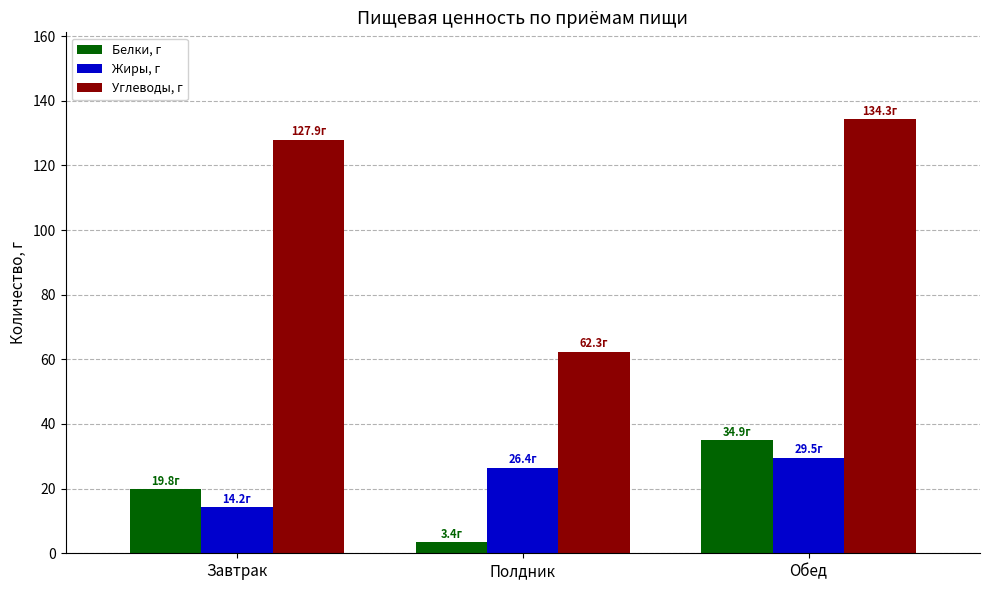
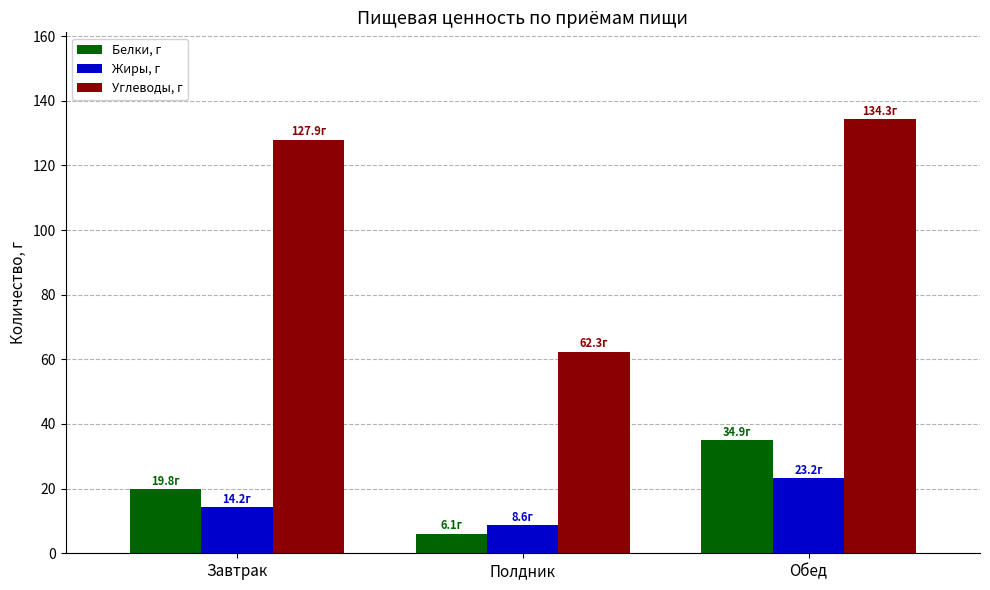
  {
    "Белки, г": {
      "Завтрак": "19.8г",
-     "Полдник": "3.4г",
+     "Полдник": "6.1г",
      "Обед": "34.9г"
    },
    "Жиры, г": {
      "Завтрак": "14.2г",
-     "Полдник": "26.4г",
-     "Обед": "29.5г"
+     "Полдник": "8.6г",
+     "Обед": "23.2г"
    },
    "Углеводы, г": {
      "Завтрак": "127.9г",
      "Полдник": "62.3г",
      "Обед": "134.3г"
    }
  }
